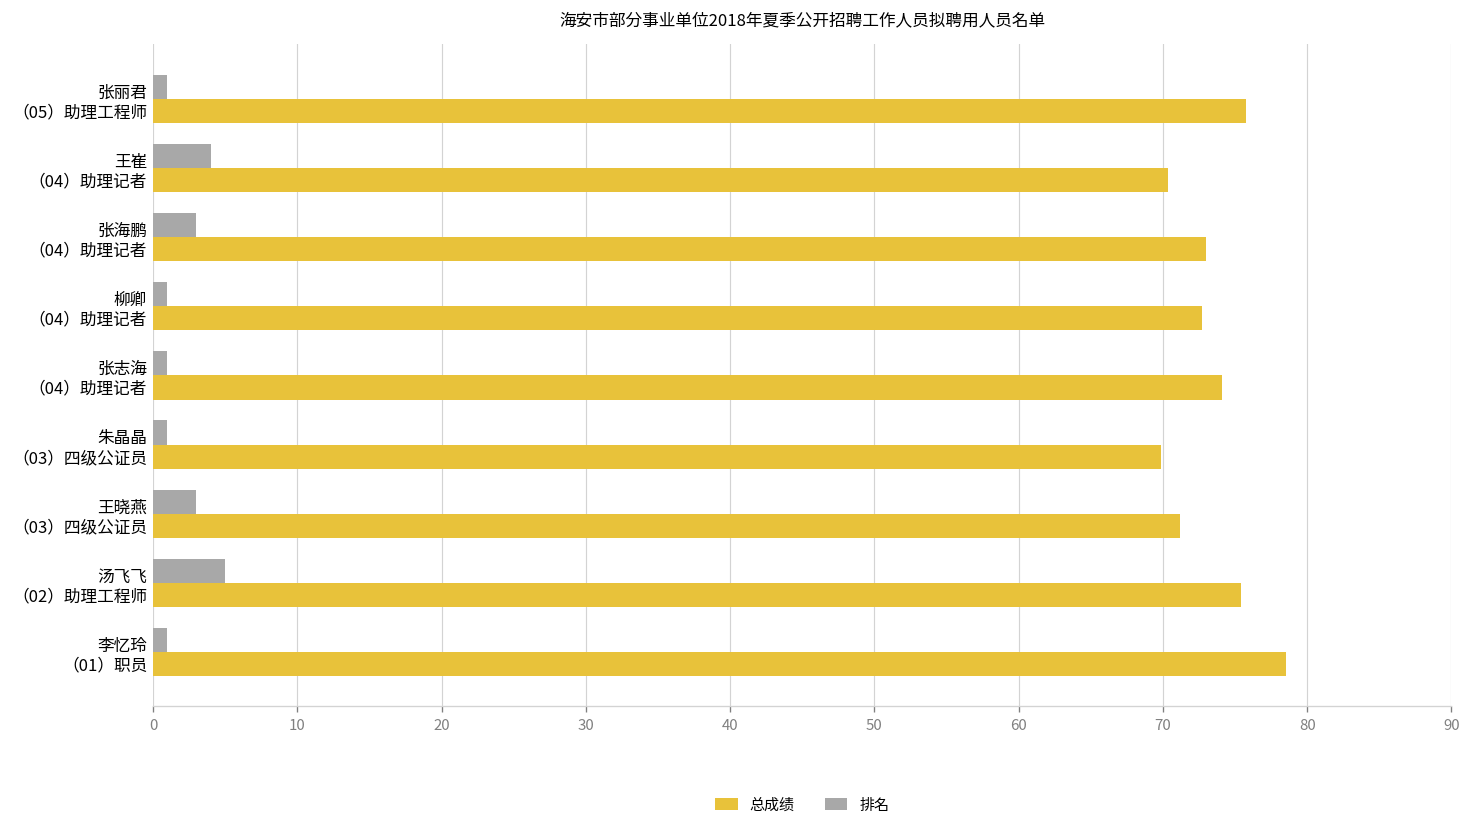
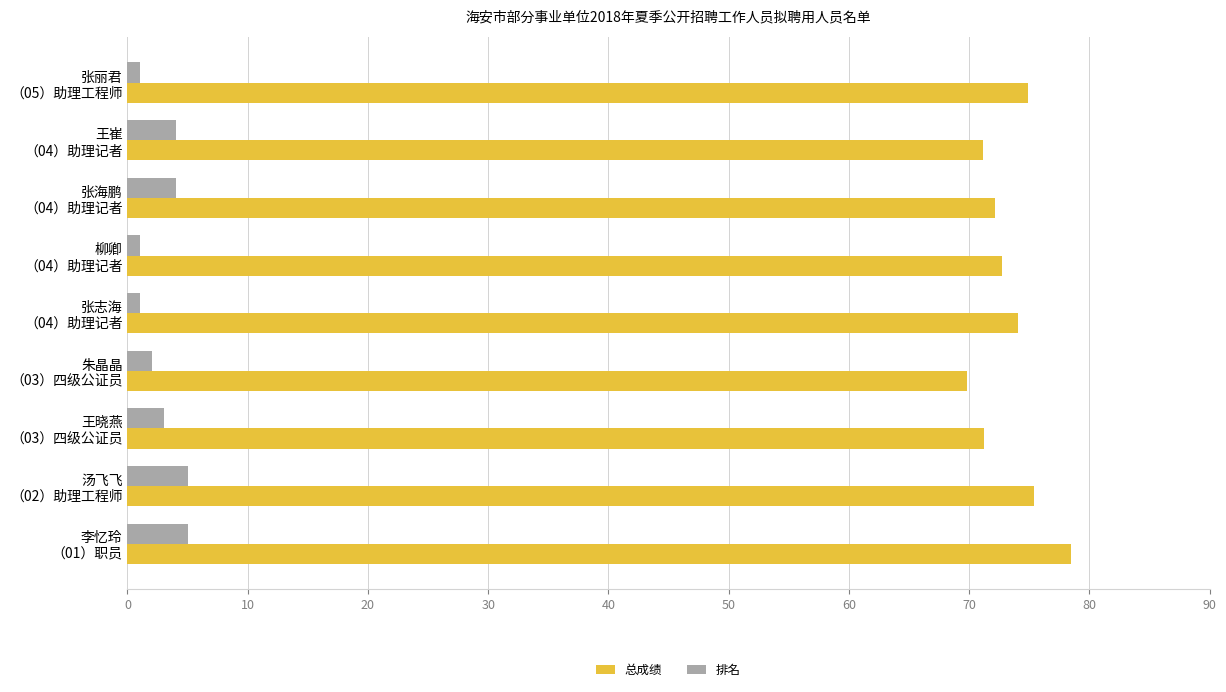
  {
    "总成绩": {
-     "张丽君 （05）助理工程师": 75.8,
-     "王崔 （04）助理记者": 70.4,
-     "张海鹏 （04）助理记者": 73.0,
+     "张丽君 （05）助理工程师": 74.9,
+     "王崔 （04）助理记者": 71.2,
+     "张海鹏 （04）助理记者": 72.1,
      "柳卿 （04）助理记者": 72.7,
      "张志海 （04）助理记者": 74.1,
      "朱晶晶 （03）四级公证员": 69.9,
      "王晓燕 （03）四级公证员": 71.2,
      "汤飞飞 （02）助理工程师": 75.4,
      "李忆玲 （01）职员": 78.5
    },
    "排名": {
      "张丽君 （05）助理工程师": 1,
      "王崔 （04）助理记者": 4,
-     "张海鹏 （04）助理记者": 3,
+     "张海鹏 （04）助理记者": 4,
      "柳卿 （04）助理记者": 1,
      "张志海 （04）助理记者": 1,
-     "朱晶晶 （03）四级公证员": 1,
+     "朱晶晶 （03）四级公证员": 2,
      "王晓燕 （03）四级公证员": 3,
      "汤飞飞 （02）助理工程师": 5,
-     "李忆玲 （01）职员": 1
+     "李忆玲 （01）职员": 5
    }
  }
